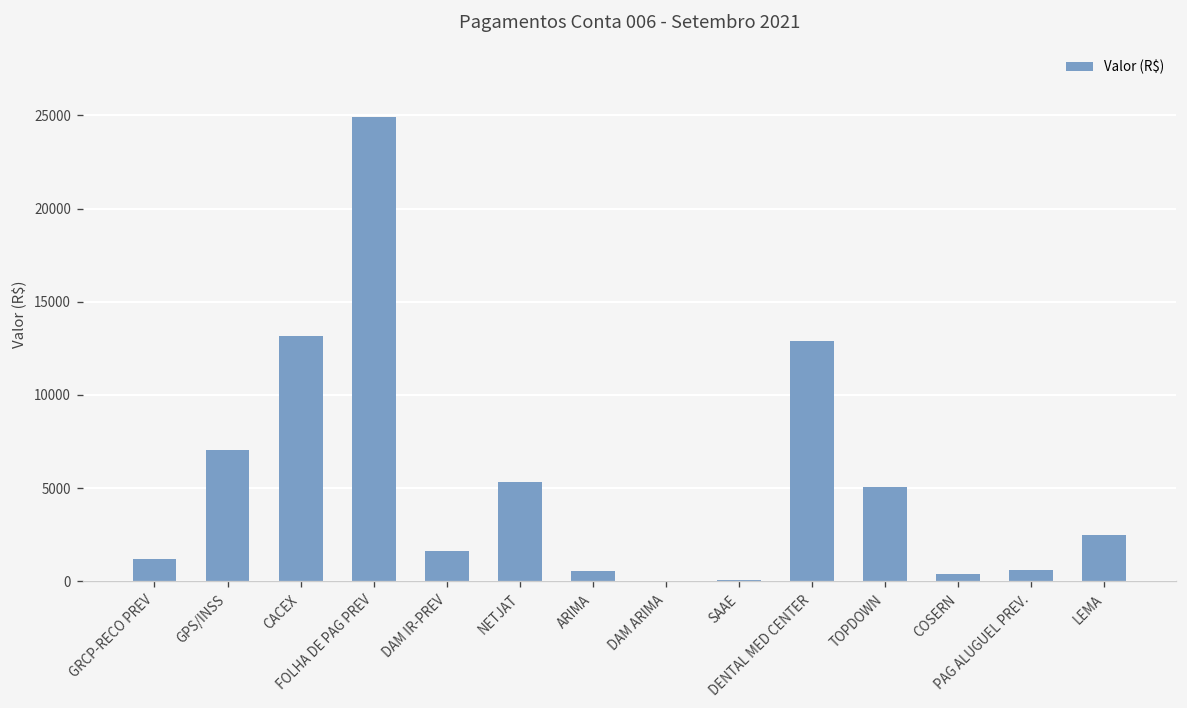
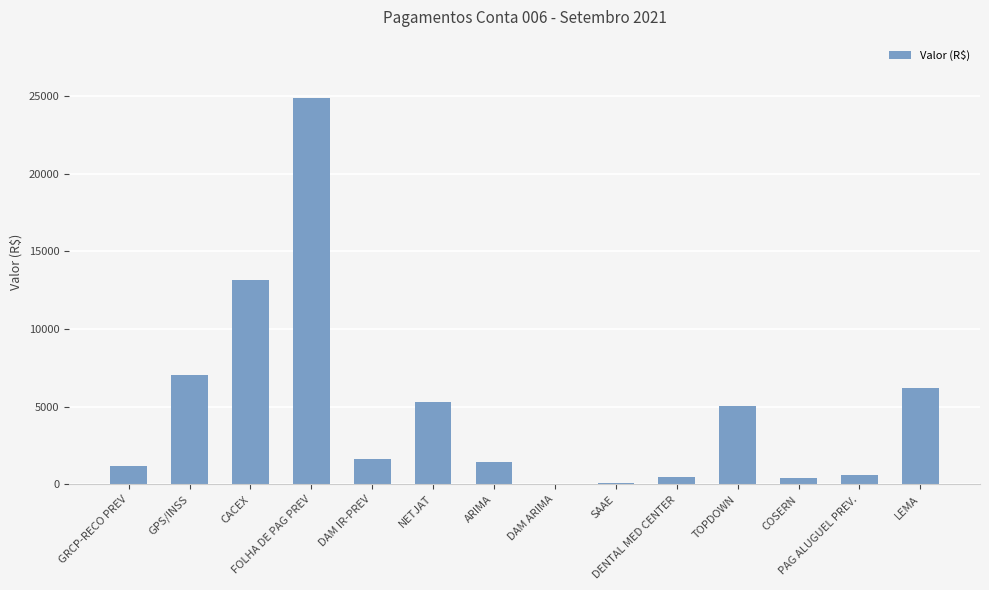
  {
    "GRCP-RECO PREV": 1200,
    "GPS/INSS": 7000,
    "CACEX": 13100,
    "FOLHA DE PAG PREV": 24900,
    "DAM IR-PREV": 1600,
    "NETJAT": 5300,
-   "ARIMA": 600,
-   "DENTAL MED CENTER": 12900,
+   "ARIMA": 1500,
+   "DENTAL MED CENTER": 500,
    "TOPDOWN": 5000,
    "COSERN": 400,
    "PAG ALUGUEL PREV.": 600,
-   "LEMA": 2500
+   "LEMA": 6200
  }
